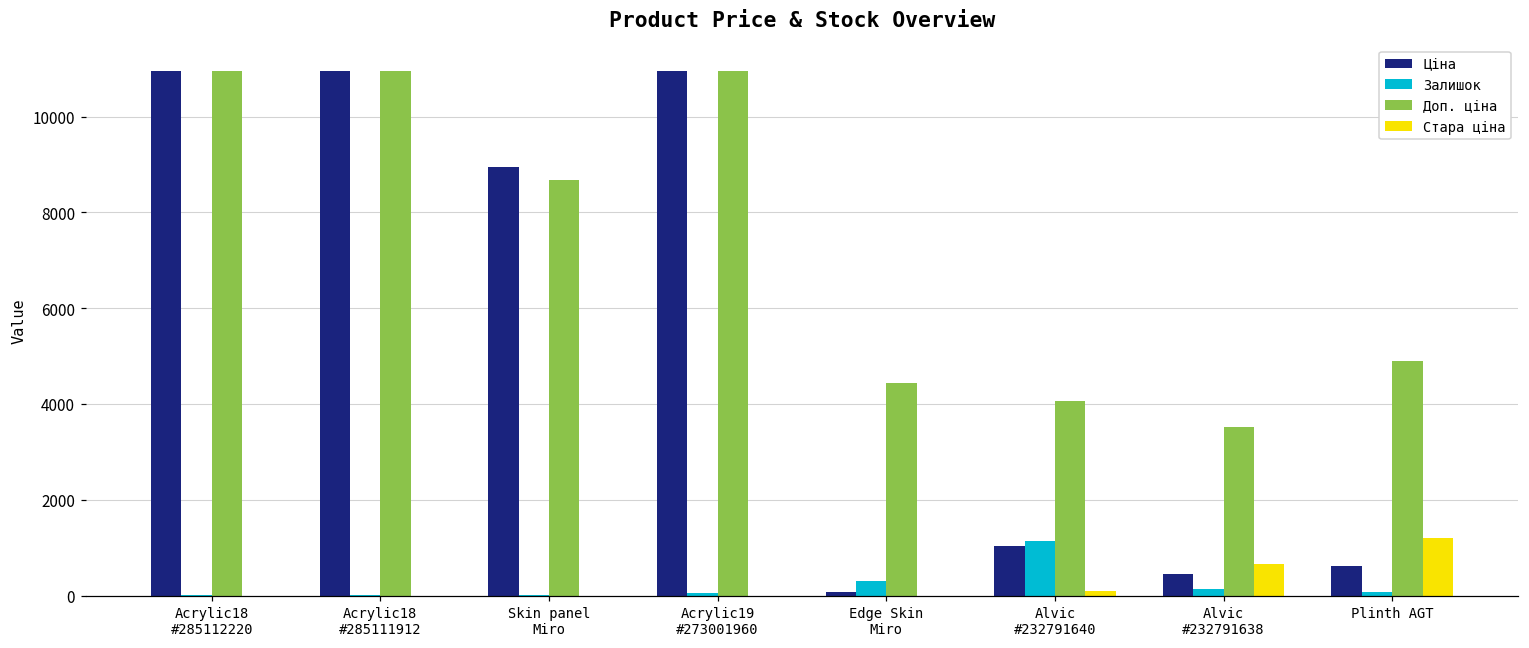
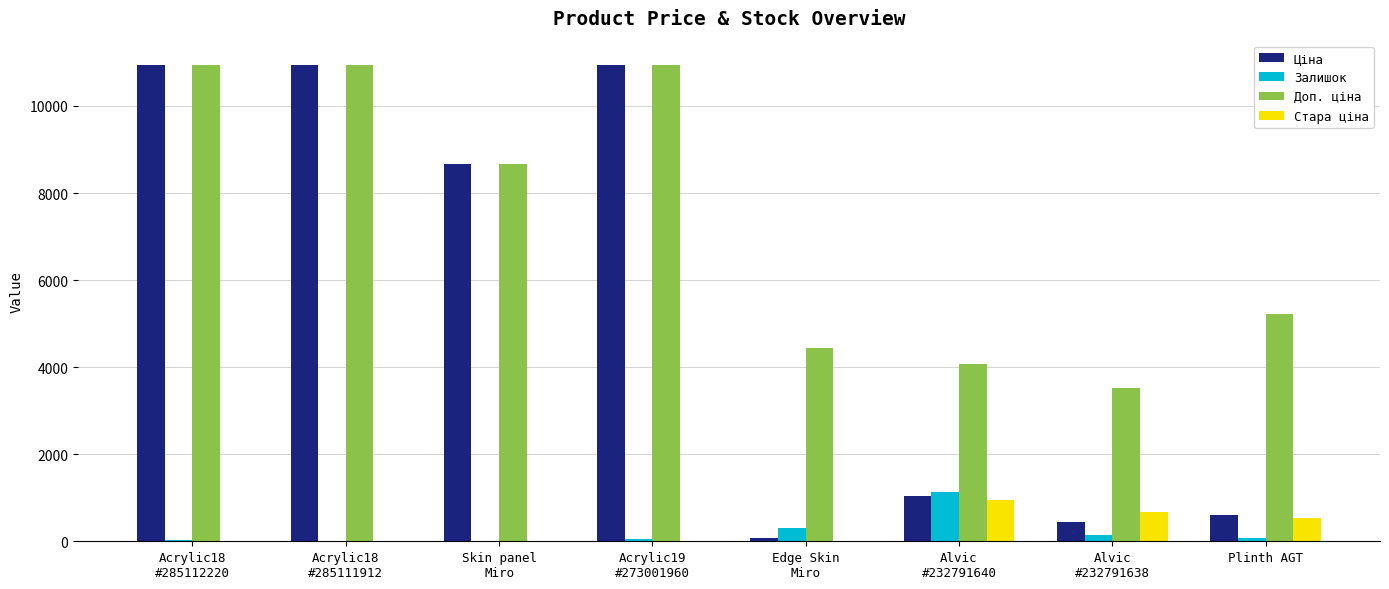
  {
    "Ціна": {
      "Acrylic18 #285112220": 11000,
      "Acrylic18 #285111912": 11000,
-     "Skin panel Miro": 9000,
+     "Skin panel Miro": 8700,
      "Acrylic19 #273001960": 11000,
      "Edge Skin Miro": 100,
      "Alvic #232791640": 1000,
      "Alvic #232791638": 500,
      "Plinth AGT": 600
    },
    "Залишок": {
      "Edge Skin Miro": 300,
      "Alvic #232791640": 1100,
      "Alvic #232791638": 100,
      "Plinth AGT": 100
    },
    "Доп. ціна": {
      "Acrylic18 #285112220": 11000,
      "Acrylic18 #285111912": 11000,
      "Skin panel Miro": 8700,
      "Acrylic19 #273001960": 11000,
      "Edge Skin Miro": 4400,
      "Alvic #232791640": 4100,
      "Alvic #232791638": 3500,
-     "Plinth AGT": 4900
+     "Plinth AGT": 5200
    },
    "Стара ціна": {
      "Acrylic18 #285112220": 0,
      "Acrylic18 #285111912": 0,
      "Skin panel Miro": 0,
      "Acrylic19 #273001960": 0,
      "Edge Skin Miro": 0,
-     "Alvic #232791640": 100,
+     "Alvic #232791640": 1000,
      "Alvic #232791638": 700,
-     "Plinth AGT": 1200
+     "Plinth AGT": 500
    }
  }
